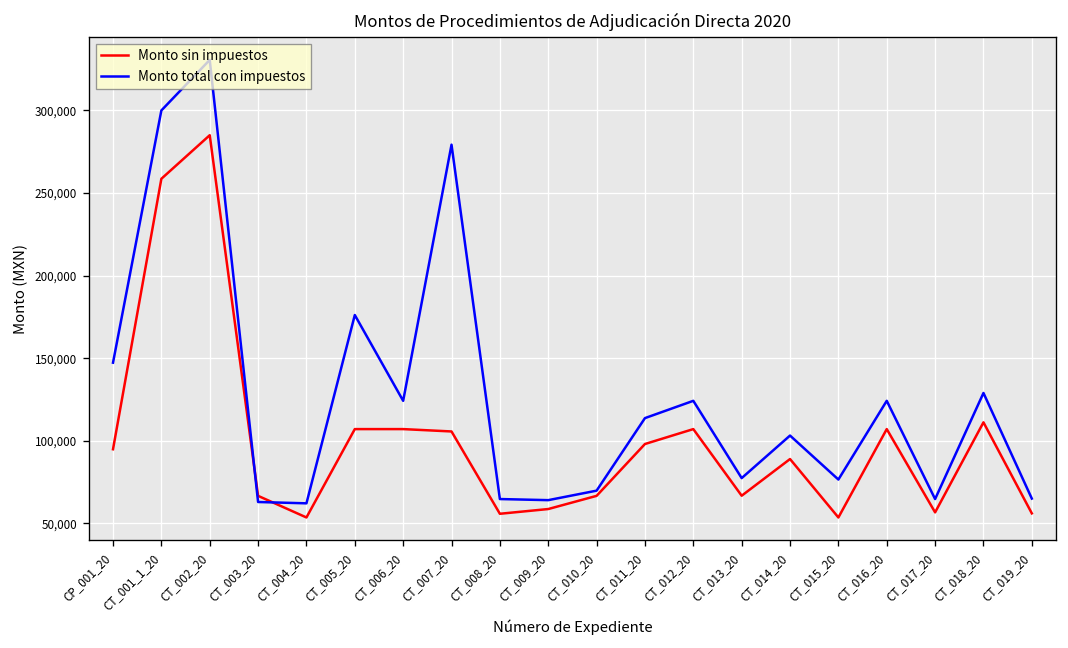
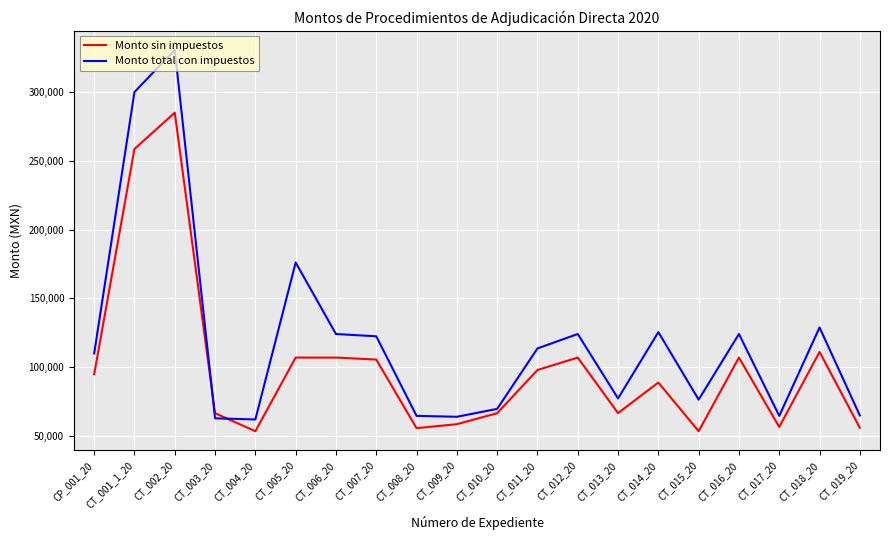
  {
    "Monto sin impuestos": {
      "CP_001_20": "95,000",
      "CT_001_1_20": "259,000",
      "CT_002_20": "285,000",
      "CT_003_20": "67,000",
      "CT_004_20": "54,000",
      "CT_005_20": "107,000",
      "CT_006_20": "107,000",
      "CT_007_20": "106,000",
      "CT_008_20": "56,000",
      "CT_009_20": "59,000",
      "CT_010_20": "67,000",
      "CT_011_20": "98,000",
      "CT_012_20": "107,000",
      "CT_013_20": "67,000",
      "CT_014_20": "89,000",
      "CT_015_20": "54,000",
      "CT_016_20": "107,000",
      "CT_017_20": "57,000",
      "CT_018_20": "111,000",
      "CT_019_20": "56,000"
    },
    "Monto total con impuestos": {
-     "CP_001_20": "147,000",
+     "CP_001_20": "110,000",
      "CT_001_1_20": "300,000",
      "CT_003_20": "63,000",
      "CT_004_20": "62,000",
      "CT_005_20": "176,000",
      "CT_006_20": "124,000",
-     "CT_007_20": "279,000",
+     "CT_007_20": "122,000",
      "CT_008_20": "65,000",
      "CT_009_20": "64,000",
      "CT_010_20": "70,000",
      "CT_011_20": "114,000",
      "CT_012_20": "124,000",
      "CT_013_20": "77,000",
-     "CT_014_20": "103,000",
+     "CT_014_20": "126,000",
      "CT_015_20": "76,000",
      "CT_016_20": "124,000",
      "CT_017_20": "65,000",
      "CT_018_20": "129,000",
      "CT_019_20": "65,000"
    }
  }
